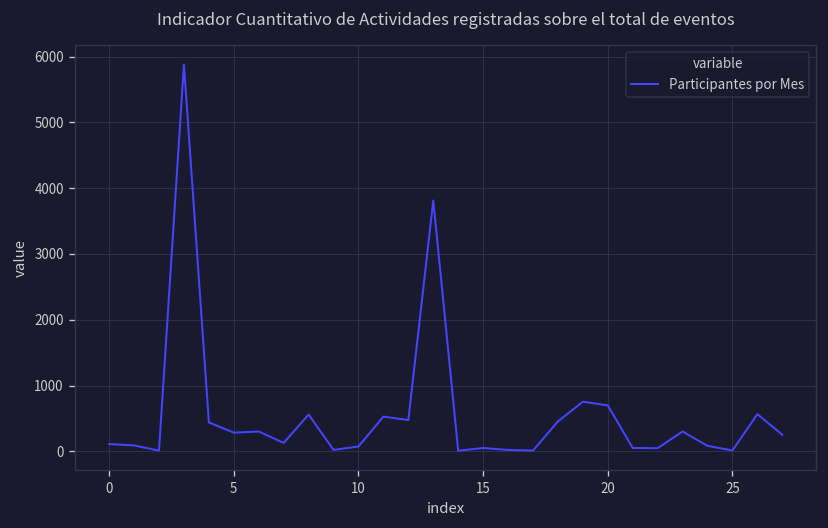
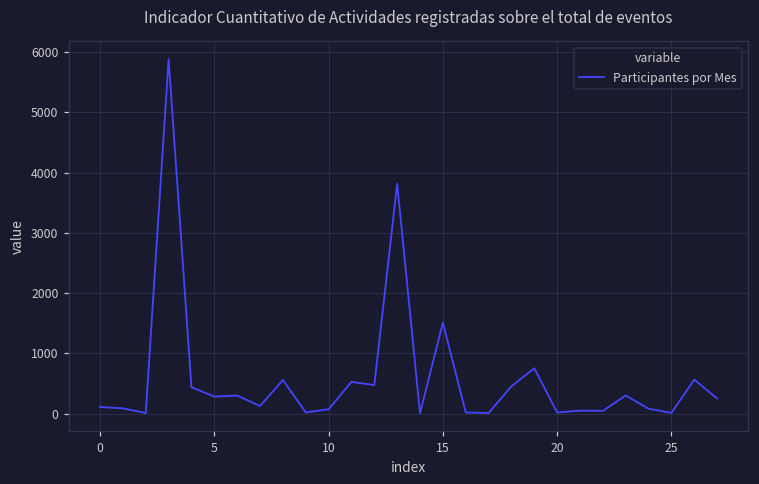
  {
    "0": 100,
    "5": 300,
    "10": 100,
-   "15": 100,
-   "20": 700,
+   "15": 1500,
+   "20": 0,
    "25": 0
  }
